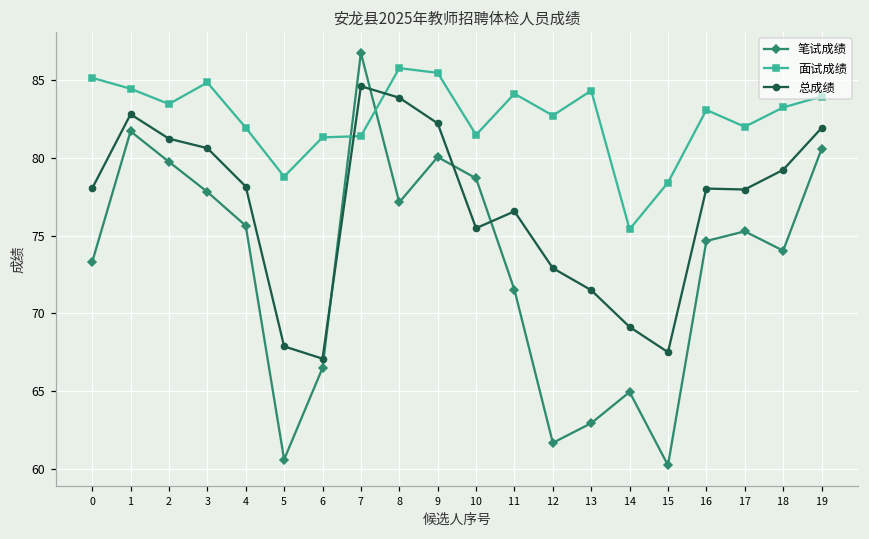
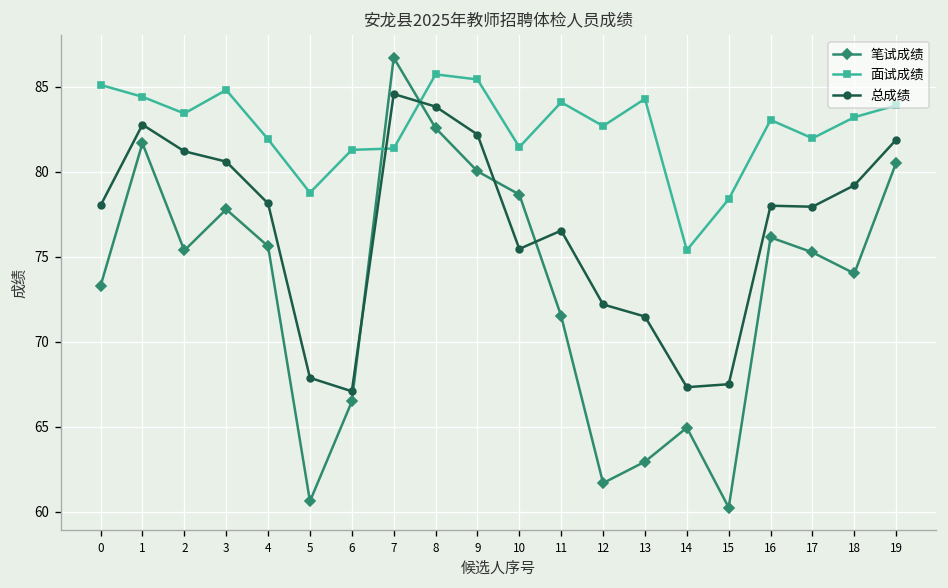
  {
    "笔试成绩": {
      "0": 73.3,
      "1": 81.7,
-     "2": 79.7,
+     "2": 75.4,
      "3": 77.8,
      "4": 75.6,
      "5": 60.6,
      "6": 66.5,
      "7": 86.7,
-     "8": 77.1,
+     "8": 82.6,
      "9": 80.0,
      "10": 78.7,
      "11": 71.5,
      "12": 61.7,
      "13": 63.0,
      "14": 65.0,
      "15": 60.3,
-     "16": 74.7,
+     "16": 76.2,
      "17": 75.3,
      "18": 74.0,
      "19": 80.6
    },
    "面试成绩": {
      "0": 85.1,
      "1": 84.4,
      "2": 83.4,
      "3": 84.8,
      "4": 81.9,
      "5": 78.8,
      "6": 81.3,
      "7": 81.4,
      "8": 85.7,
      "9": 85.4,
      "10": 81.5,
      "11": 84.1,
      "12": 82.7,
      "13": 84.3,
      "14": 75.4,
      "15": 78.4,
      "16": 83.1,
      "17": 82.0,
      "18": 83.2,
      "19": 83.9
    },
    "总成绩": {
      "0": 78.0,
      "1": 82.8,
      "2": 81.2,
      "3": 80.6,
      "4": 78.1,
      "5": 67.9,
      "6": 67.1,
      "7": 84.6,
      "8": 83.8,
      "9": 82.2,
      "10": 75.5,
      "11": 76.6,
-     "12": 72.9,
+     "12": 72.2,
      "13": 71.5,
-     "14": 69.1,
+     "14": 67.3,
      "15": 67.5,
      "16": 78.0,
      "17": 78.0,
      "18": 79.2,
      "19": 81.9
    }
  }
